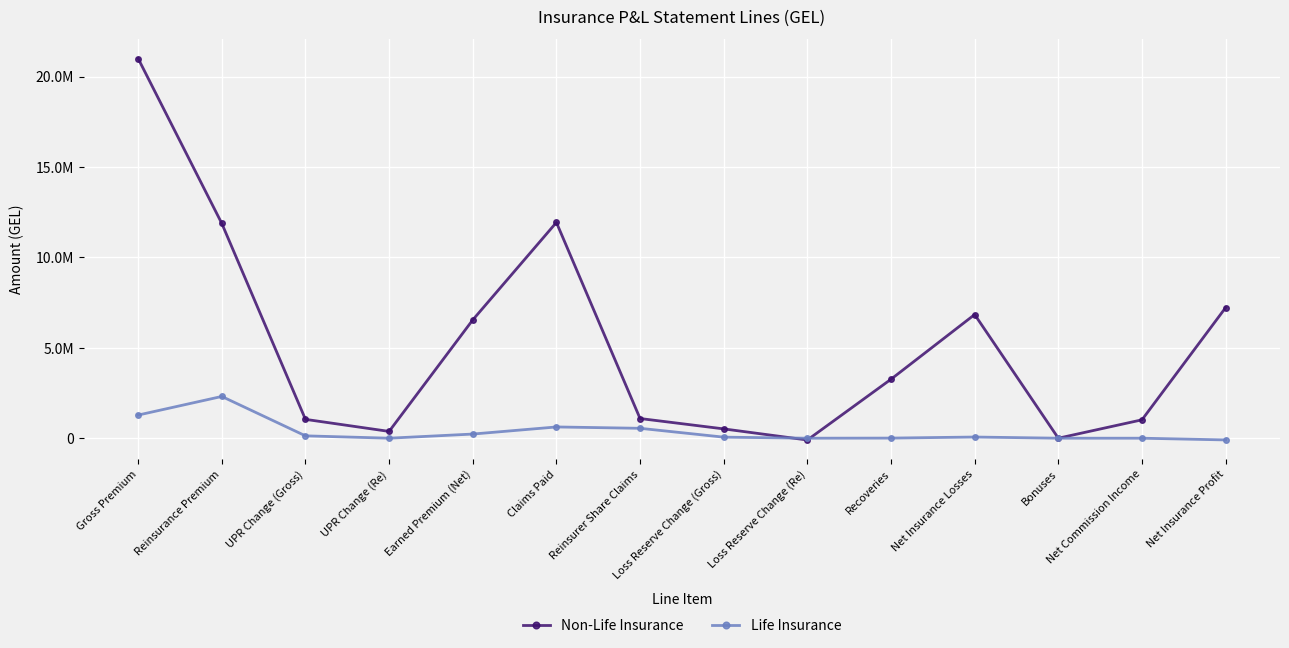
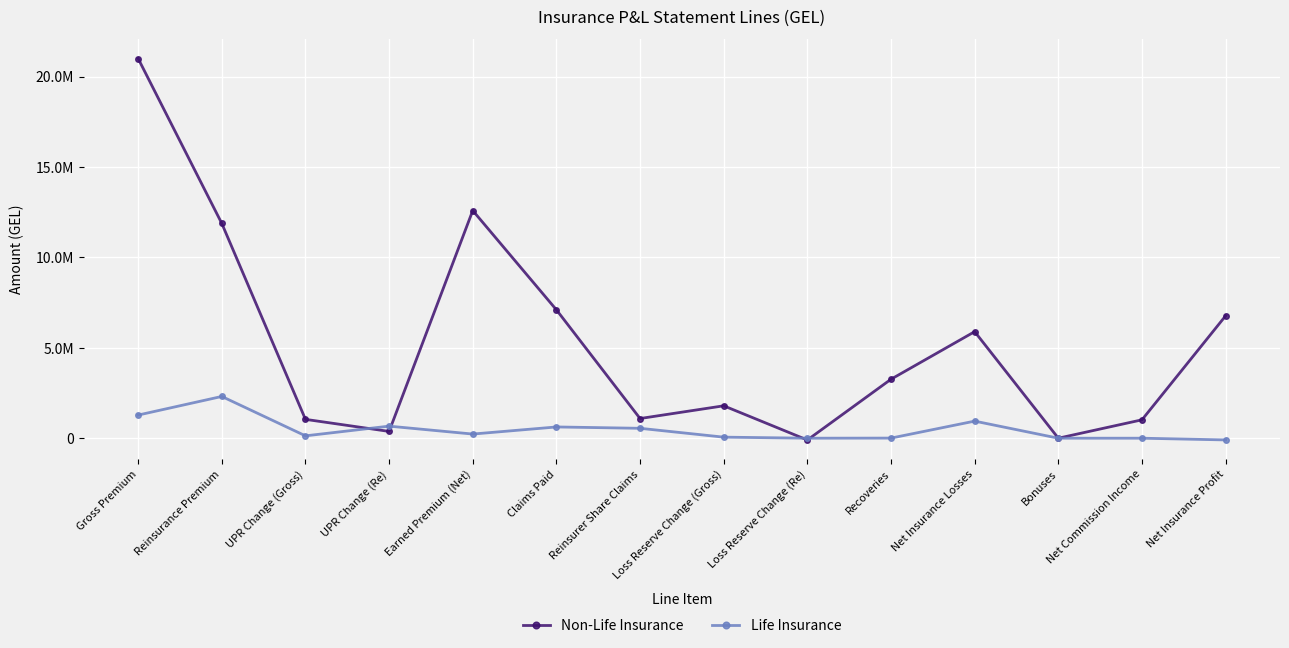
  {
    "Non-Life Insurance": {
      "Gross Premium": 21000000,
      "Reinsurance Premium": 11900000,
      "UPR Change (Gross)": 1000000,
      "UPR Change (Re)": 400000,
-     "Earned Premium (Net)": 6500000,
-     "Claims Paid": 11900000,
+     "Earned Premium (Net)": 12600000,
+     "Claims Paid": 7100000,
      "Reinsurer Share Claims": 1100000,
-     "Loss Reserve Change (Gross)": 500000,
+     "Loss Reserve Change (Gross)": 1800000,
      "Recoveries": 3300000,
-     "Net Insurance Losses": 6800000,
+     "Net Insurance Losses": 5900000,
      "Net Commission Income": 1000000,
-     "Net Insurance Profit": 7200000
+     "Net Insurance Profit": 6800000
    },
    "Life Insurance": {
      "Gross Premium": 1300000,
      "Reinsurance Premium": 2300000,
      "UPR Change (Gross)": 100000,
-     "UPR Change (Re)": 0,
+     "UPR Change (Re)": 700000,
      "Earned Premium (Net)": 200000,
      "Claims Paid": 600000,
      "Reinsurer Share Claims": 500000,
      "Loss Reserve Change (Gross)": 100000,
      "Recoveries": 0,
-     "Net Insurance Losses": 100000,
+     "Net Insurance Losses": 900000,
      "Net Commission Income": 0,
      "Net Insurance Profit": -100000
    }
  }
